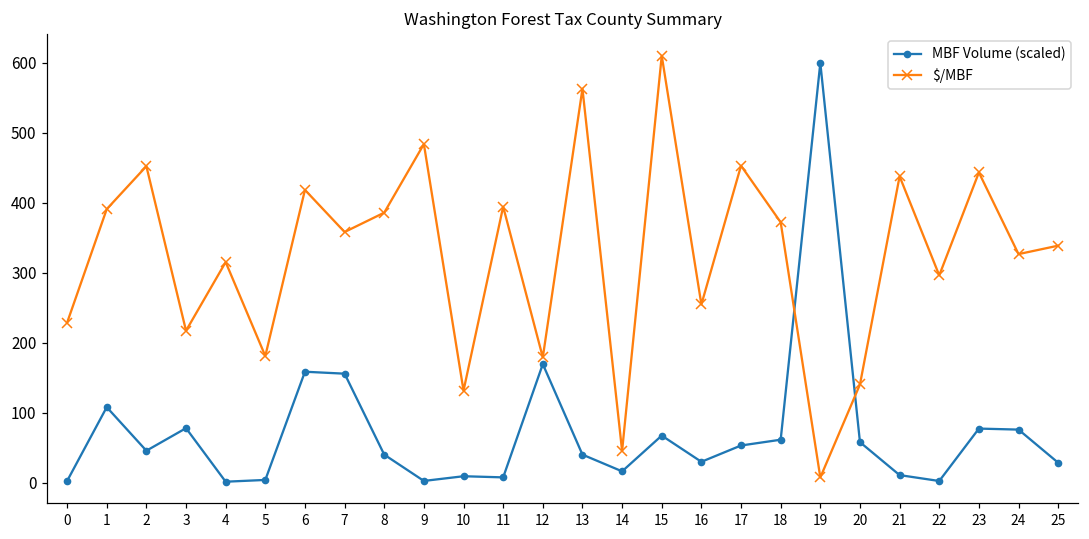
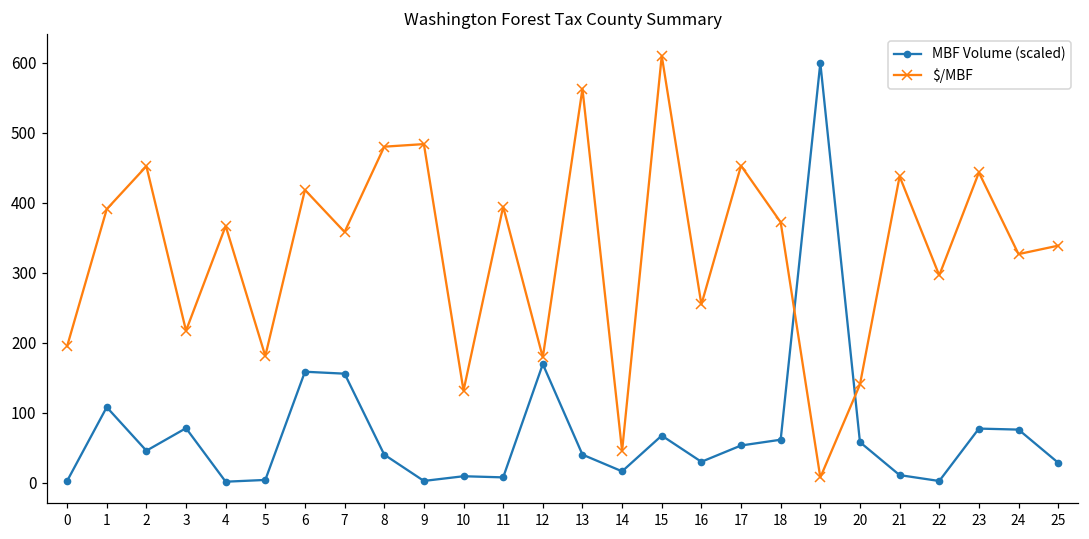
  {
    "MBF Volume (scaled)": {
      "0": 0,
      "1": 110,
      "2": 50,
      "3": 80,
      "4": 0,
      "5": 0,
      "6": 160,
      "7": 160,
      "8": 40,
      "9": 0,
      "10": 10,
      "11": 10,
      "12": 170,
      "13": 40,
      "14": 20,
      "15": 70,
      "16": 30,
      "17": 50,
      "18": 60,
      "19": 600,
      "20": 60,
      "21": 10,
      "22": 0,
      "23": 80,
      "24": 80,
      "25": 30
    },
    "$/MBF": {
-     "0": 230,
+     "0": 200,
      "1": 390,
      "2": 450,
      "3": 220,
-     "4": 320,
+     "4": 370,
      "5": 180,
      "6": 420,
      "7": 360,
-     "8": 390,
+     "8": 480,
      "9": 480,
      "10": 130,
      "11": 390,
      "12": 180,
      "13": 560,
      "14": 50,
      "15": 610,
      "16": 250,
      "17": 450,
      "18": 370,
      "19": 10,
      "20": 140,
      "21": 440,
      "22": 300,
      "23": 440,
      "24": 330,
      "25": 340
    }
  }
